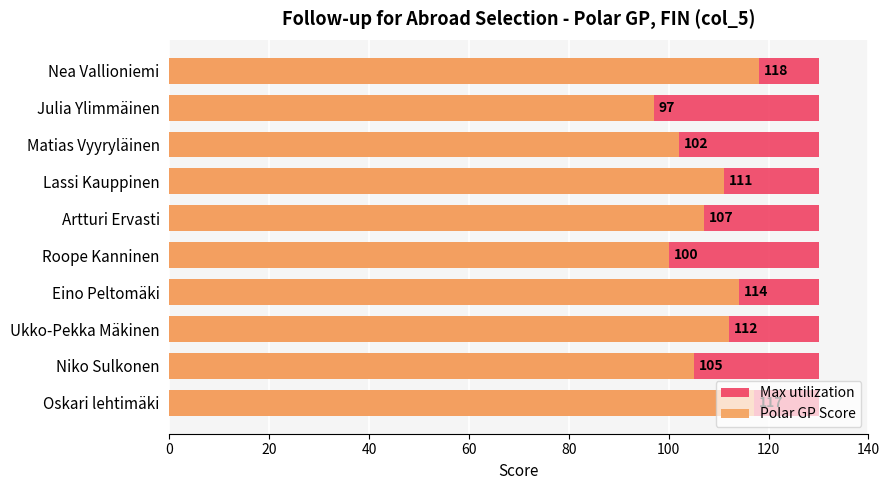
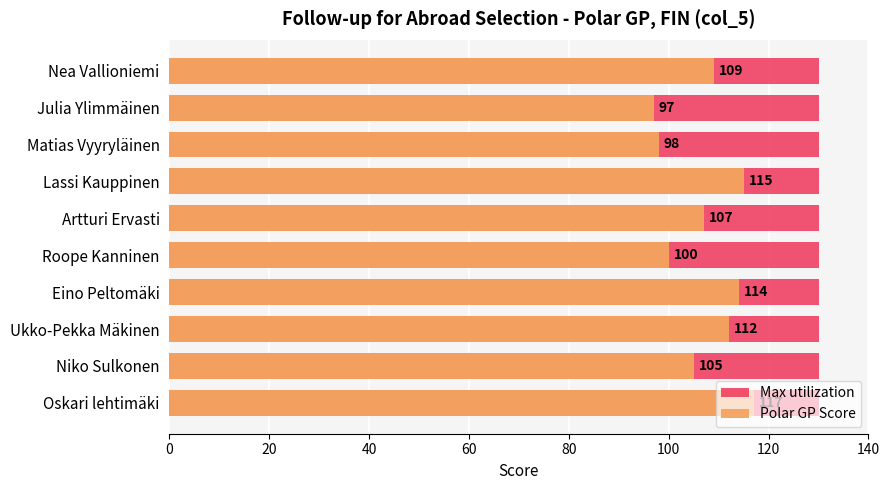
  {
    "Polar GP Score": {
-     "Nea Vallioniemi": 118,
-     "Matias Vyyryläinen": 102,
-     "Lassi Kauppinen": 111
+     "Nea Vallioniemi": 109,
+     "Matias Vyyryläinen": 98,
+     "Lassi Kauppinen": 115
    }
  }
